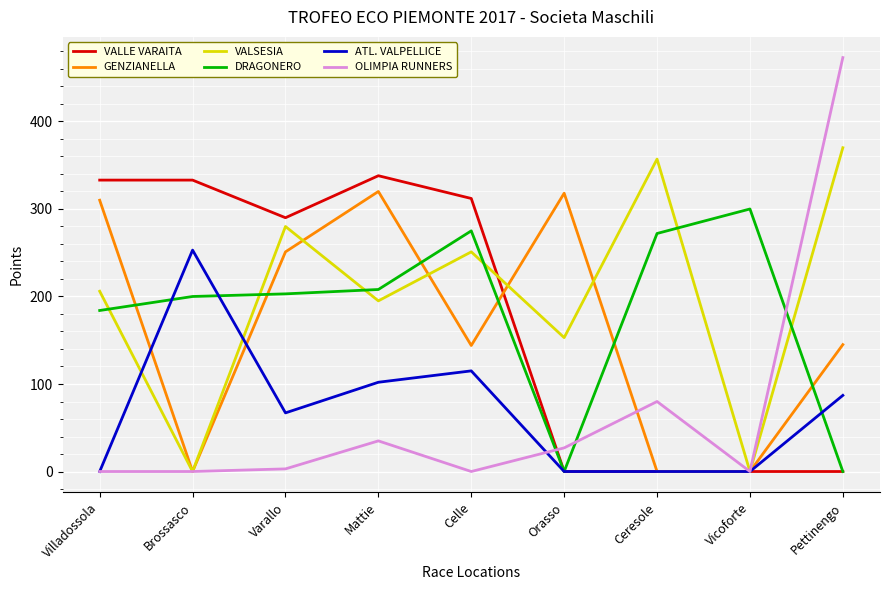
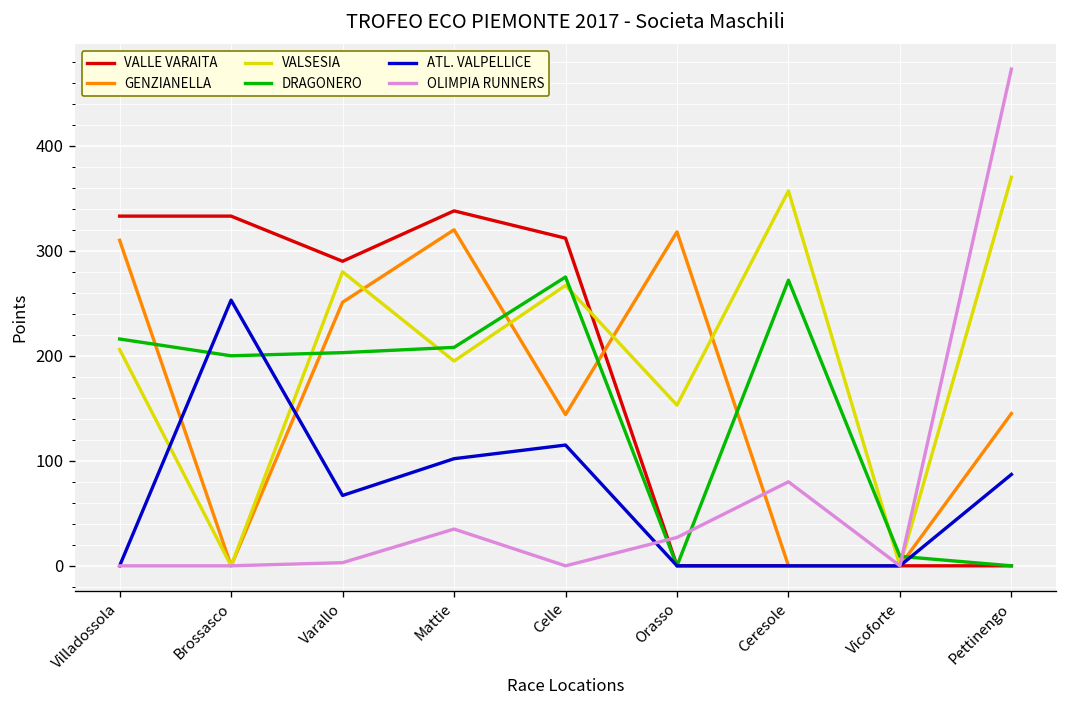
  {
    "VALLE VARAITA": {
      "Villadossola": 330,
      "Brossasco": 330,
      "Varallo": 290,
      "Mattie": 340,
      "Celle": 310
    },
    "GENZIANELLA": {
      "Villadossola": 310,
      "Varallo": 250,
      "Mattie": 320,
      "Celle": 140,
      "Orasso": 320,
      "Pettinengo": 150
    },
    "VALSESIA": {
      "Villadossola": 210,
      "Varallo": 280,
      "Mattie": 200,
-     "Celle": 250,
+     "Celle": 270,
      "Orasso": 150,
      "Ceresole": 360,
      "Pettinengo": 370
    },
    "DRAGONERO": {
-     "Villadossola": 180,
+     "Villadossola": 220,
      "Brossasco": 200,
      "Varallo": 200,
      "Mattie": 210,
      "Celle": 280,
      "Ceresole": 270,
-     "Vicoforte": 300
+     "Vicoforte": 10
    },
    "ATL. VALPELLICE": {
      "Brossasco": 250,
      "Varallo": 70,
      "Mattie": 100,
      "Celle": 120,
      "Pettinengo": 90
    },
    "OLIMPIA RUNNERS": {
      "Varallo": 0,
      "Mattie": 40,
      "Celle": 0,
      "Orasso": 30,
      "Ceresole": 80,
      "Pettinengo": 470
    }
  }
